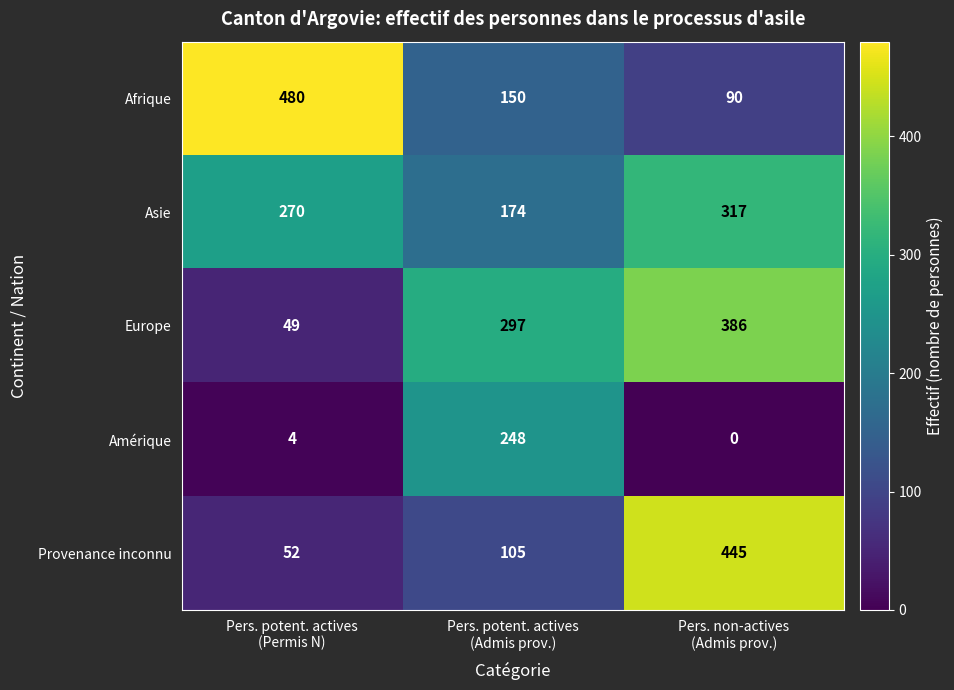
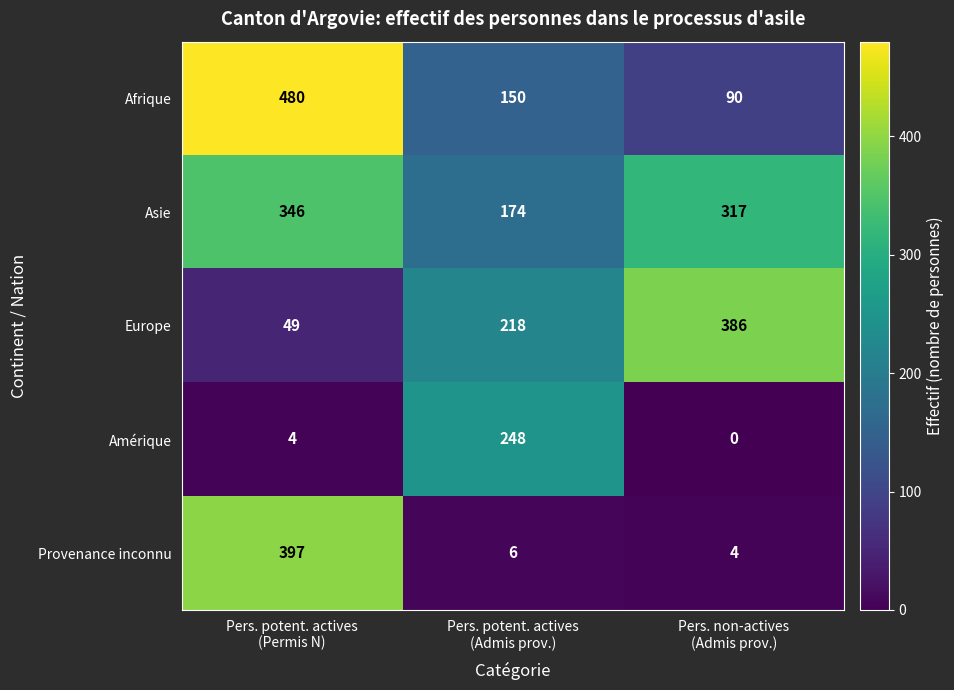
  {
    "Afrique": {
      "Pers. potent. actives (Permis N)": 480,
      "Pers. potent. actives (Admis prov.)": 150,
      "Pers. non-actives (Admis prov.)": 90
    },
    "Asie": {
-     "Pers. potent. actives (Permis N)": 270,
+     "Pers. potent. actives (Permis N)": 346,
      "Pers. potent. actives (Admis prov.)": 174,
      "Pers. non-actives (Admis prov.)": 317
    },
    "Europe": {
      "Pers. potent. actives (Permis N)": 49,
-     "Pers. potent. actives (Admis prov.)": 297,
+     "Pers. potent. actives (Admis prov.)": 218,
      "Pers. non-actives (Admis prov.)": 386
    },
    "Amérique": {
      "Pers. potent. actives (Permis N)": 4,
      "Pers. potent. actives (Admis prov.)": 248,
      "Pers. non-actives (Admis prov.)": 0
    },
    "Provenance inconnu": {
-     "Pers. potent. actives (Permis N)": 52,
-     "Pers. potent. actives (Admis prov.)": 105,
-     "Pers. non-actives (Admis prov.)": 445
+     "Pers. potent. actives (Permis N)": 397,
+     "Pers. potent. actives (Admis prov.)": 6,
+     "Pers. non-actives (Admis prov.)": 4
    }
  }
